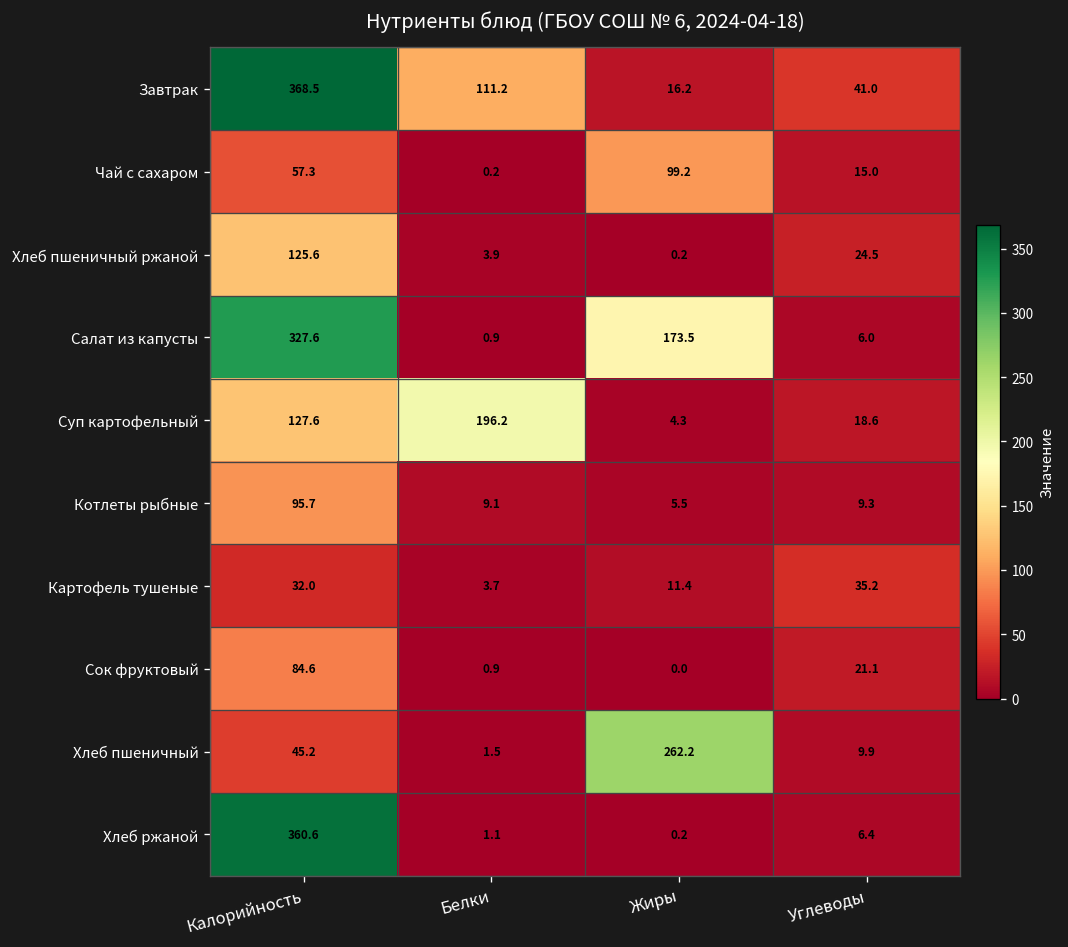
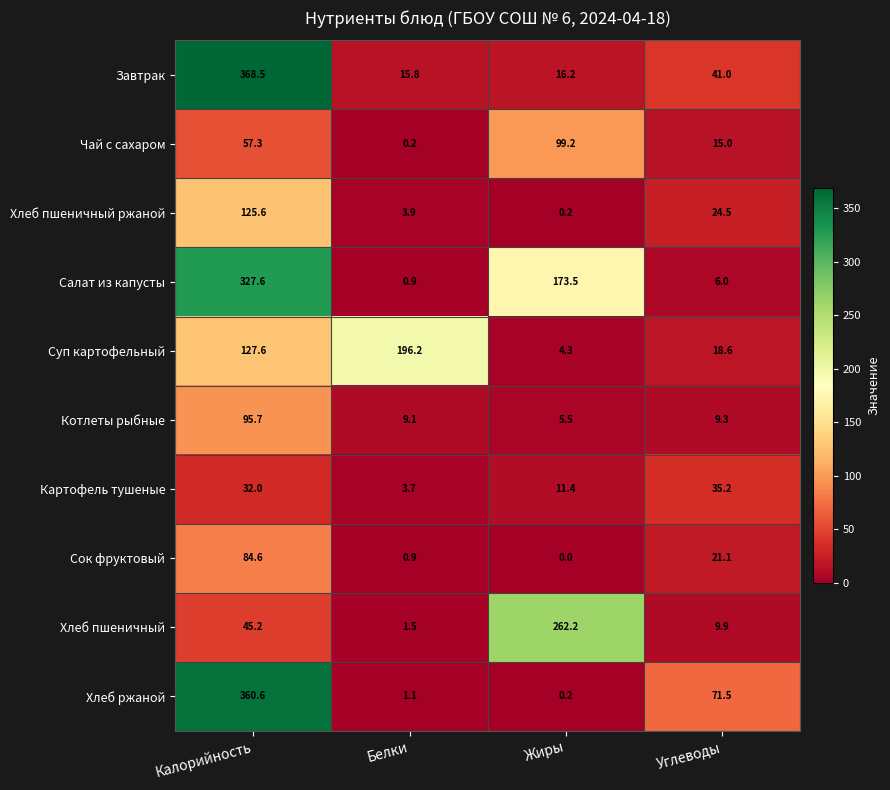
  {
    "Завтрак": {
      "Калорийность": 368.5,
-     "Белки": 111.2,
+     "Белки": 15.8,
      "Жиры": 16.2,
      "Углеводы": 41.0
    },
    "Чай с сахаром": {
      "Калорийность": 57.3,
      "Белки": 0.2,
      "Жиры": 99.2,
      "Углеводы": 15.0
    },
    "Хлеб пшеничный ржаной": {
      "Калорийность": 125.6,
      "Белки": 3.9,
      "Жиры": 0.2,
      "Углеводы": 24.5
    },
    "Салат из капусты": {
      "Калорийность": 327.6,
      "Белки": 0.9,
      "Жиры": 173.5,
      "Углеводы": 6.0
    },
    "Суп картофельный": {
      "Калорийность": 127.6,
      "Белки": 196.2,
      "Жиры": 4.3,
      "Углеводы": 18.6
    },
    "Котлеты рыбные": {
      "Калорийность": 95.7,
      "Белки": 9.1,
      "Жиры": 5.5,
      "Углеводы": 9.3
    },
    "Картофель тушеные": {
      "Калорийность": 32.0,
      "Белки": 3.7,
      "Жиры": 11.4,
      "Углеводы": 35.2
    },
    "Сок фруктовый": {
      "Калорийность": 84.6,
      "Белки": 0.9,
      "Жиры": 0.0,
      "Углеводы": 21.1
    },
    "Хлеб пшеничный": {
      "Калорийность": 45.2,
      "Белки": 1.5,
      "Жиры": 262.2,
      "Углеводы": 9.9
    },
    "Хлеб ржаной": {
      "Калорийность": 360.6,
      "Белки": 1.1,
      "Жиры": 0.2,
-     "Углеводы": 6.4
+     "Углеводы": 71.5
    }
  }
